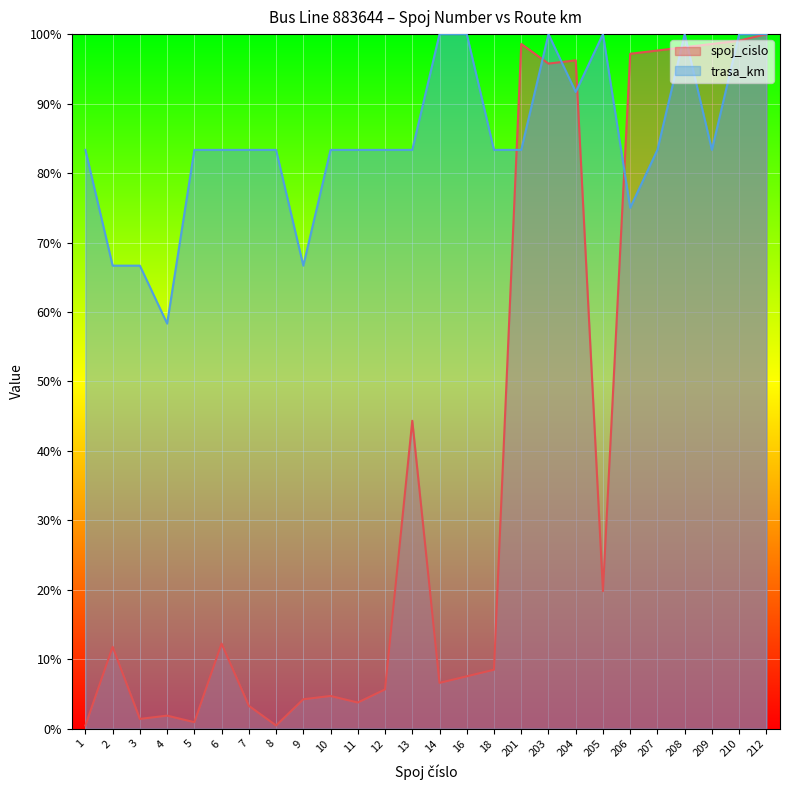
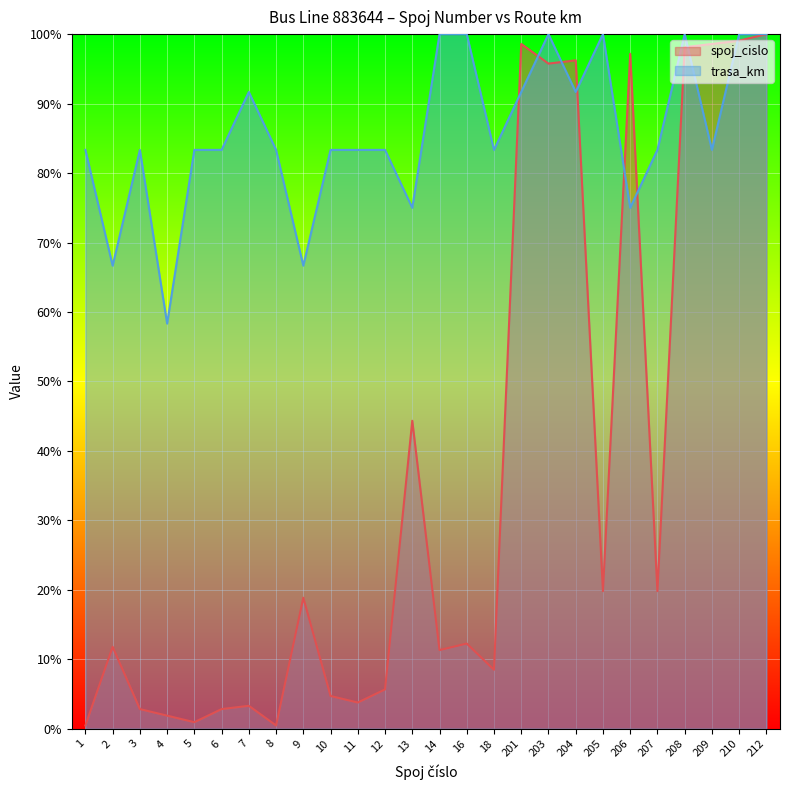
  {
    "spoj_cislo": {
      "1": "0%",
      "2": "12%",
-     "3": "1%",
+     "3": "3%",
      "4": "2%",
      "5": "1%",
-     "6": "12%",
+     "6": "3%",
      "7": "3%",
      "8": "0%",
-     "9": "4%",
+     "9": "19%",
      "10": "5%",
      "11": "4%",
      "12": "6%",
      "13": "44%",
-     "14": "7%",
-     "16": "8%",
+     "14": "11%",
+     "16": "12%",
      "18": "8%",
      "201": "99%",
      "203": "96%",
      "204": "96%",
      "205": "20%",
      "206": "97%",
-     "207": "98%"
+     "207": "20%"
    },
    "trasa_km": {
      "1": "83%",
      "2": "67%",
-     "3": "67%",
+     "3": "83%",
      "4": "58%",
      "5": "83%",
      "6": "83%",
-     "7": "83%",
+     "7": "92%",
      "8": "83%",
      "9": "67%",
      "10": "83%",
      "11": "83%",
      "12": "83%",
-     "13": "83%",
+     "13": "75%",
      "14": "100%",
      "16": "100%",
      "18": "83%",
-     "201": "83%",
+     "201": "92%",
      "203": "100%",
      "204": "92%",
      "205": "100%",
      "206": "75%",
      "207": "83%",
      "208": "100%",
      "209": "83%",
      "210": "100%"
    }
  }
